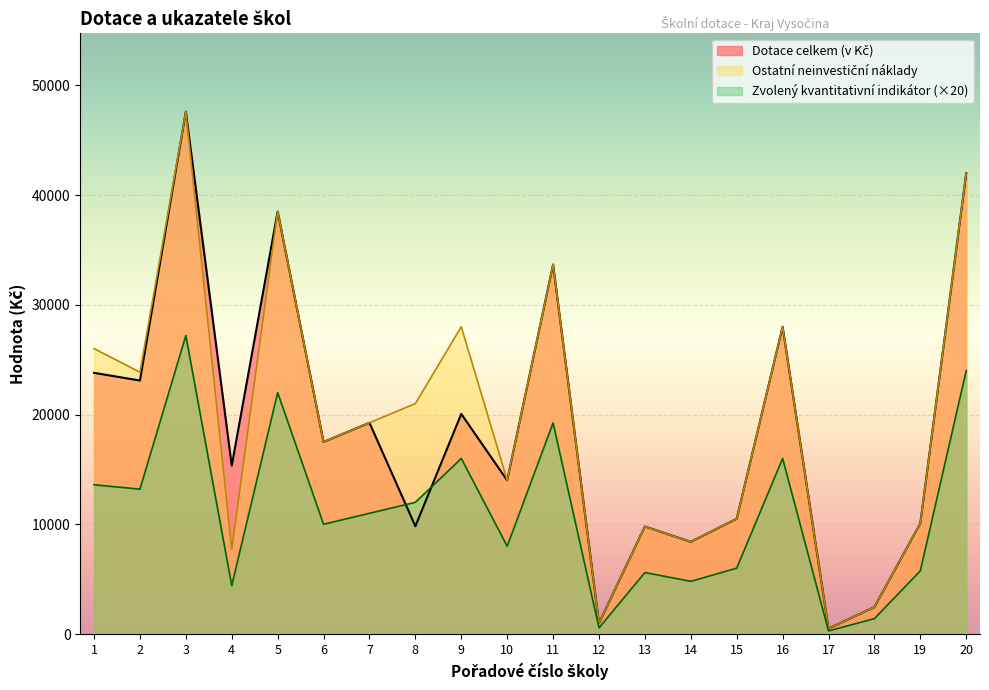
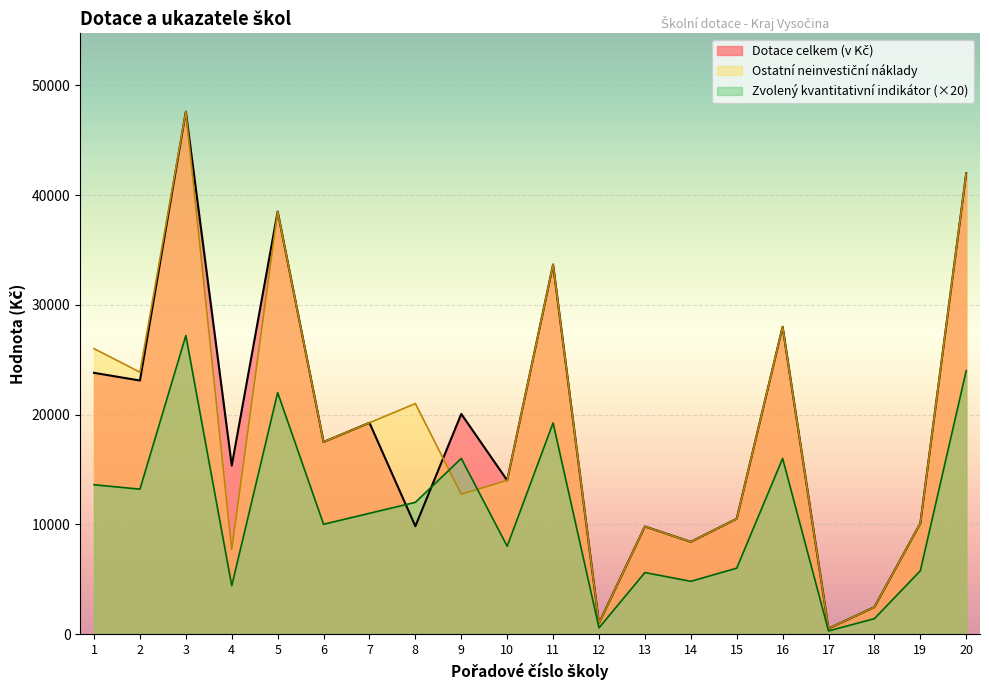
  {
    "Dotace celkem (v Kč)": {
      "1": 23800,
      "2": 23100,
      "4": 15300,
      "8": 9800,
      "9": 20100
    },
    "Ostatní neinvestiční náklady": {
      "1": 26000,
      "2": 23900,
      "4": 7700,
      "8": 21000,
-     "9": 28000
+     "9": 12700
    },
    "Zvolený kvantitativní indikátor (×20)": {
      "1": 13600,
      "2": 13200,
      "3": 27200,
      "4": 4400,
      "5": 22000,
      "6": 10000,
      "7": 11000,
      "8": 12000,
      "9": 16000,
      "10": 8000,
      "11": 19200,
      "12": 600,
      "13": 5600,
      "14": 4800,
      "15": 6000,
      "16": 16000,
      "18": 1400,
      "19": 5800,
      "20": 24000
    }
  }
